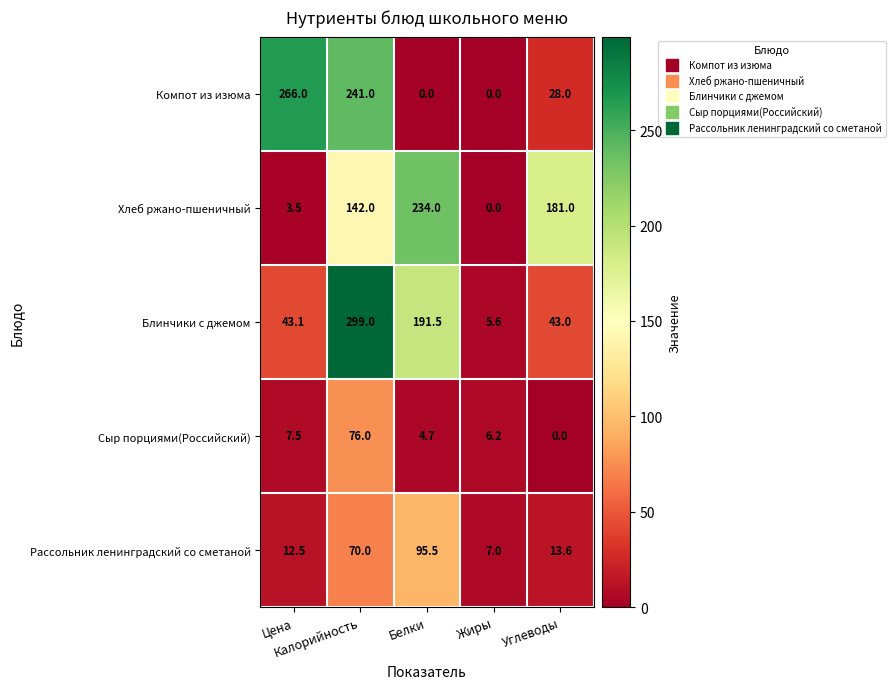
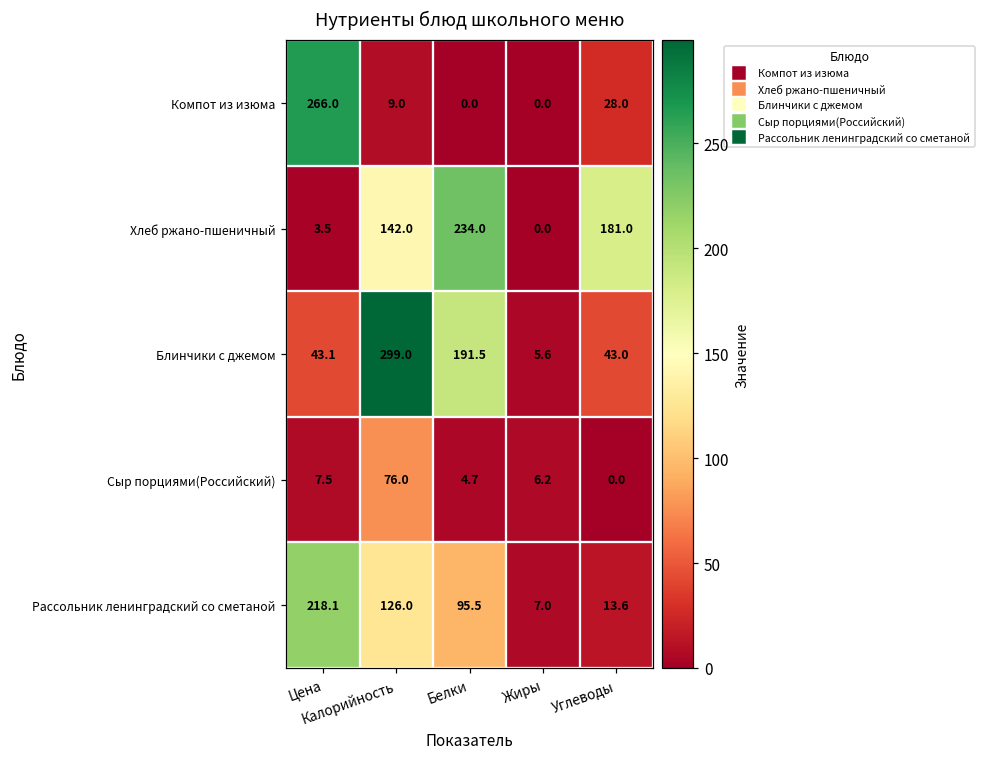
  {
    "Компот из изюма": {
      "Цена": 266.0,
-     "Калорийность": 241.0,
+     "Калорийность": 9.0,
      "Белки": 0.0,
      "Жиры": 0.0,
      "Углеводы": 28.0
    },
    "Хлеб ржано-пшеничный": {
      "Цена": 3.5,
      "Калорийность": 142.0,
      "Белки": 234.0,
      "Жиры": 0.0,
      "Углеводы": 181.0
    },
    "Блинчики с джемом": {
      "Цена": 43.1,
      "Калорийность": 299.0,
      "Белки": 191.5,
      "Жиры": 5.6,
      "Углеводы": 43.0
    },
    "Сыр порциями(Российский)": {
      "Цена": 7.5,
      "Калорийность": 76.0,
      "Белки": 4.7,
      "Жиры": 6.2,
      "Углеводы": 0.0
    },
    "Рассольник ленинградский со сметаной": {
-     "Цена": 12.5,
-     "Калорийность": 70.0,
+     "Цена": 218.1,
+     "Калорийность": 126.0,
      "Белки": 95.5,
      "Жиры": 7.0,
      "Углеводы": 13.6
    }
  }
